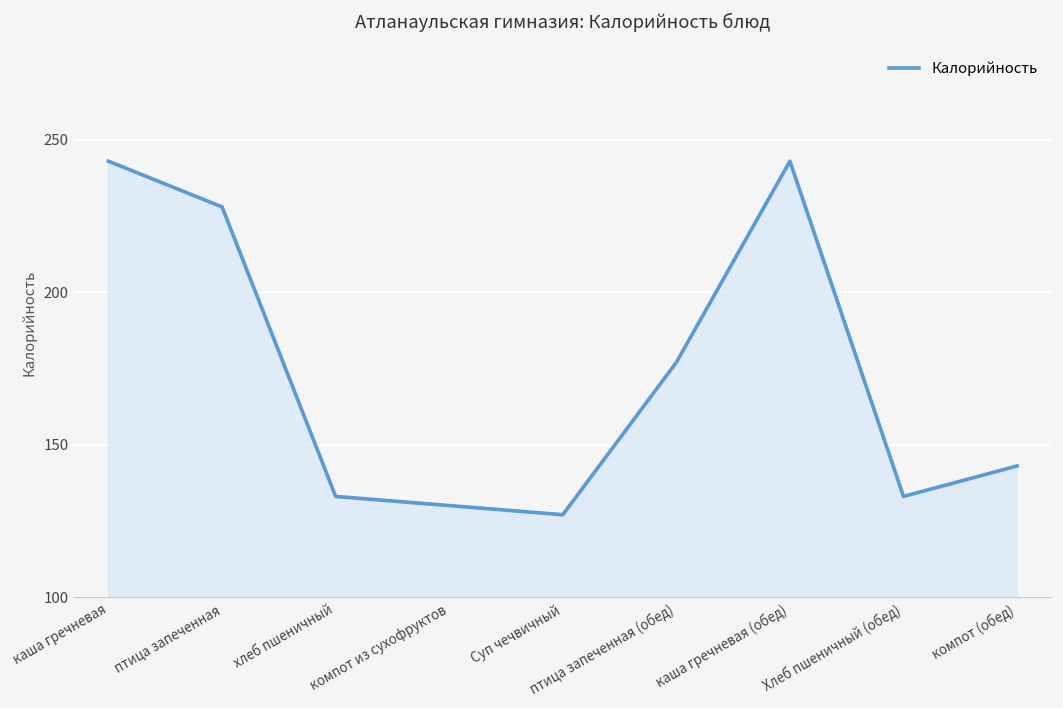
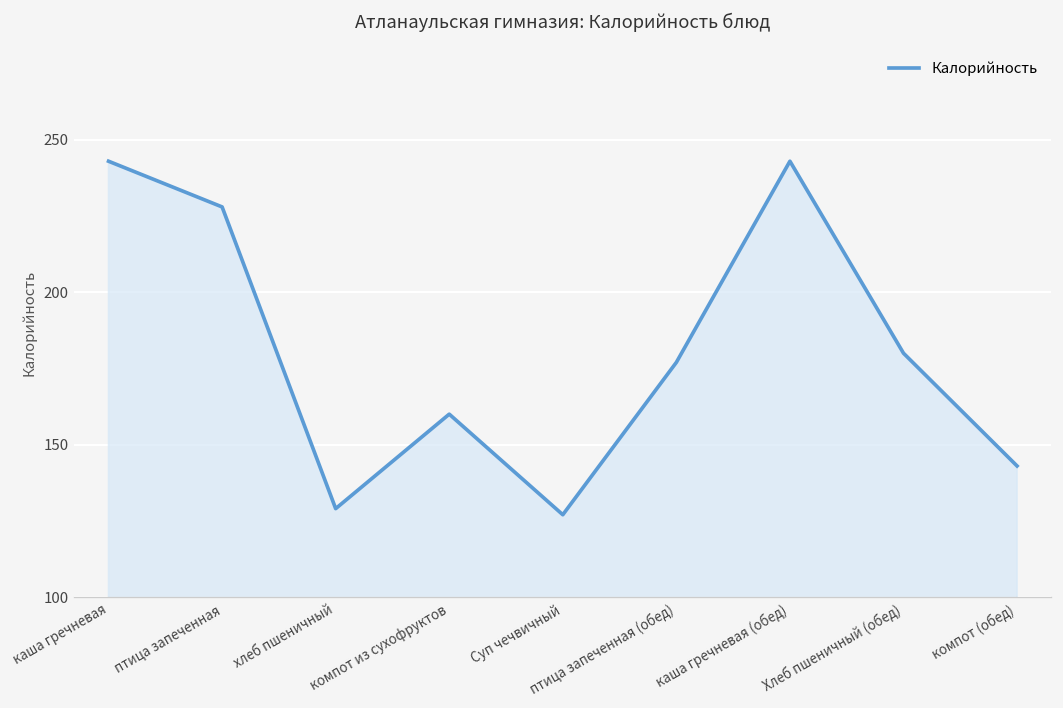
  {
    "каша гречневая": 243,
    "птица запеченная": 228,
-   "хлеб пшеничный": 133,
-   "компот из сухофруктов": 130,
+   "хлеб пшеничный": 129,
+   "компот из сухофруктов": 160,
    "Суп чечвичный": 127,
    "птица запеченная (обед)": 177,
    "каша гречневая (обед)": 243,
-   "Хлеб пшеничный (обед)": 133,
+   "Хлеб пшеничный (обед)": 180,
    "компот (обед)": 143
  }
